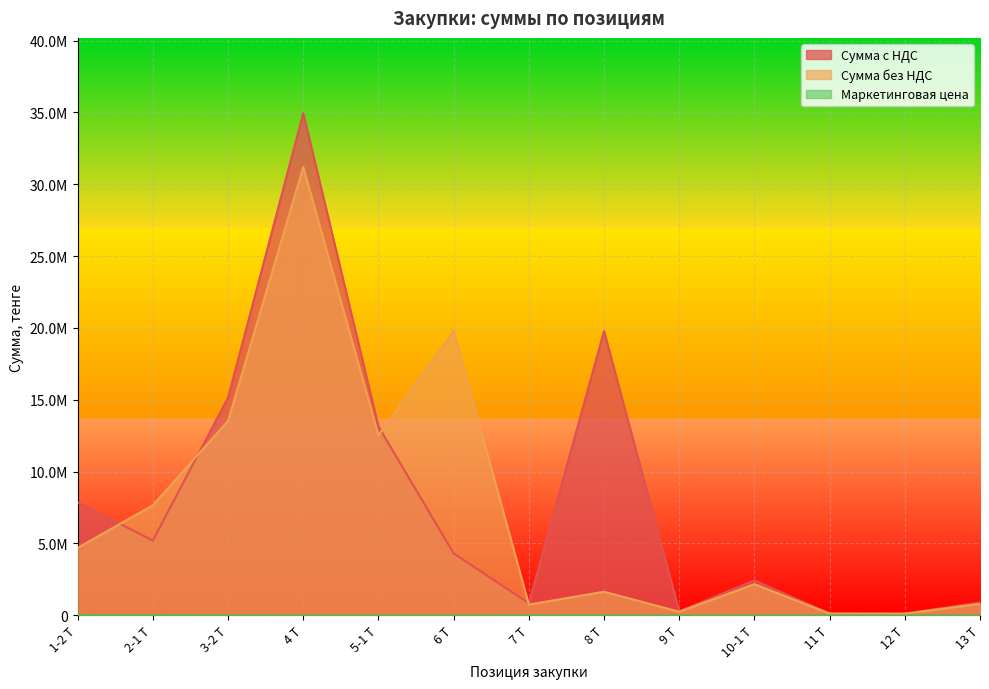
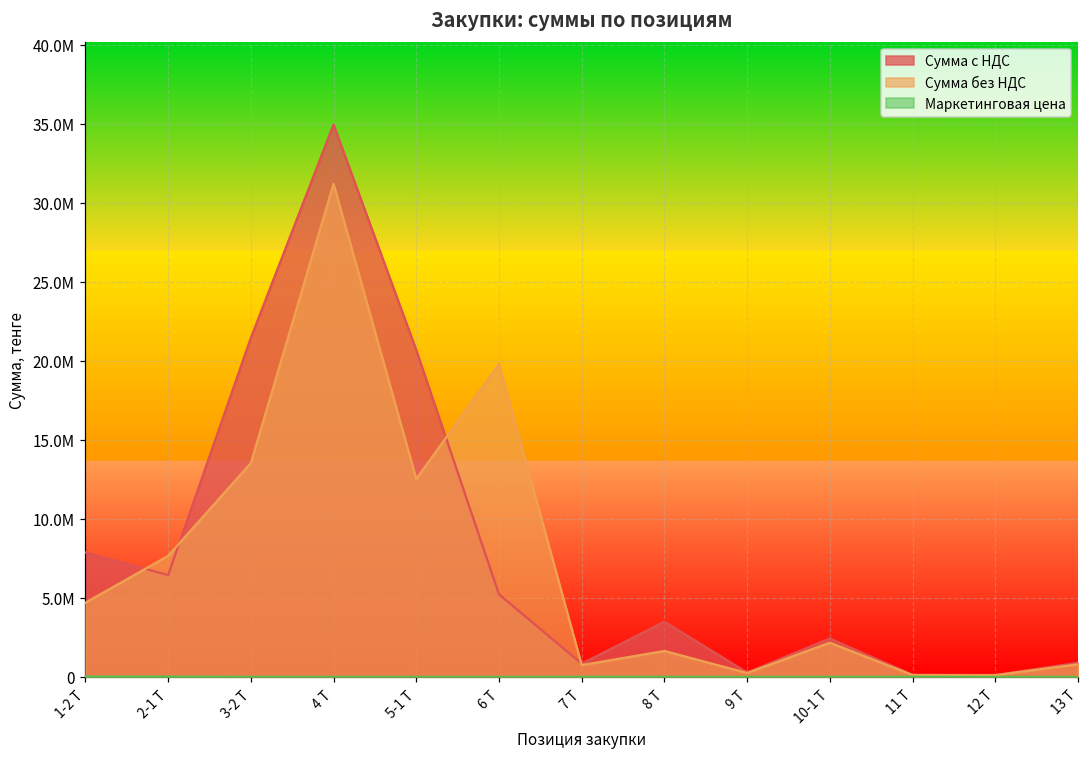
  {
    "Сумма с НДС": {
      "1-2 Т": 7900000,
-     "2-1 Т": 5200000,
-     "3-2 Т": 15200000,
+     "2-1 Т": 6400000,
+     "3-2 Т": 21500000,
      "4 Т": 34900000,
-     "5-1 Т": 13100000,
-     "6 Т": 4300000,
-     "8 Т": 19800000,
+     "5-1 Т": 20700000,
+     "6 Т": 5200000,
+     "8 Т": 3500000,
      "10-1 Т": 2400000
    },
    "Сумма без НДС": {
      "1-2 Т": 4700000,
      "2-1 Т": 7700000,
      "3-2 Т": 13500000,
      "4 Т": 31200000,
      "5-1 Т": 12500000,
      "6 Т": 19800000,
      "8 Т": 1600000,
      "10-1 Т": 2200000
    },
    "Маркетинговая цена": {
      "1-2 Т": 0,
      "2-1 Т": 0,
      "3-2 Т": 0,
      "4 Т": 0,
      "5-1 Т": 0,
      "6 Т": 0,
      "7 Т": 0,
      "8 Т": 0,
      "9 Т": 0,
      "10-1 Т": 0,
      "13 Т": 0
    }
  }
